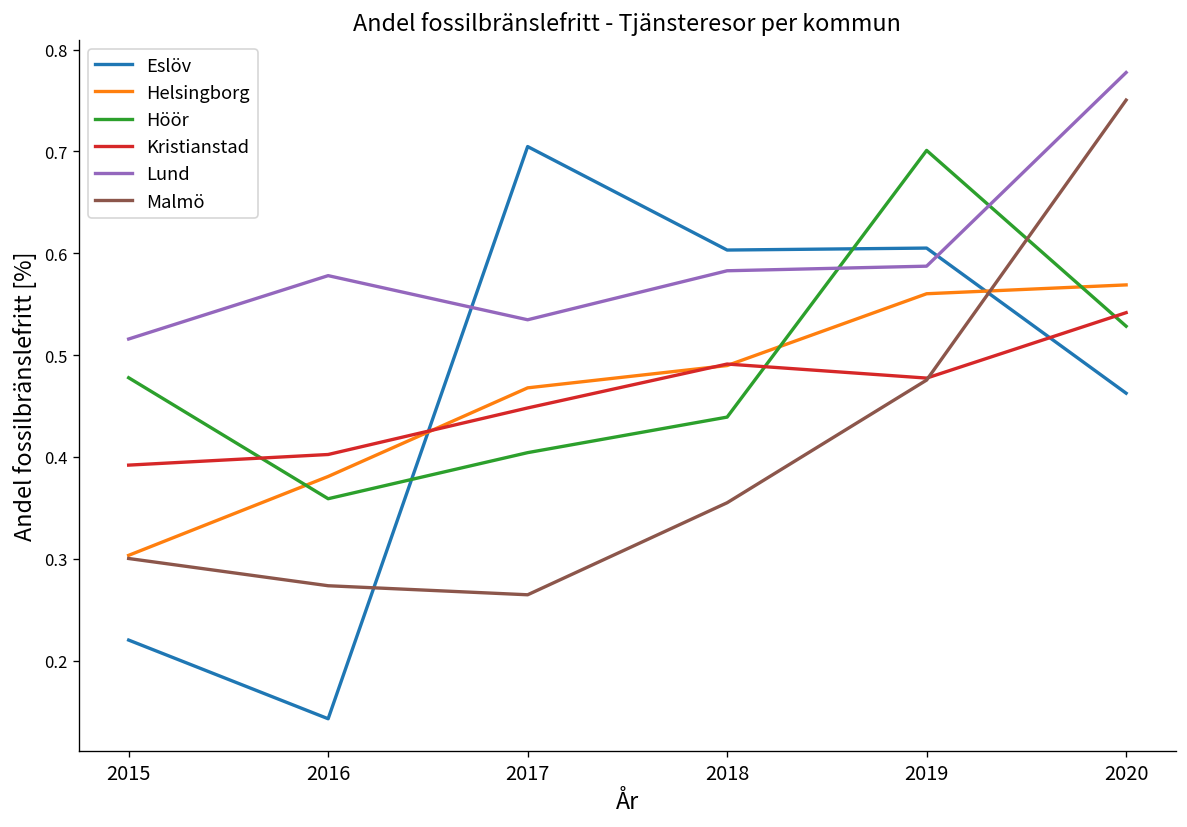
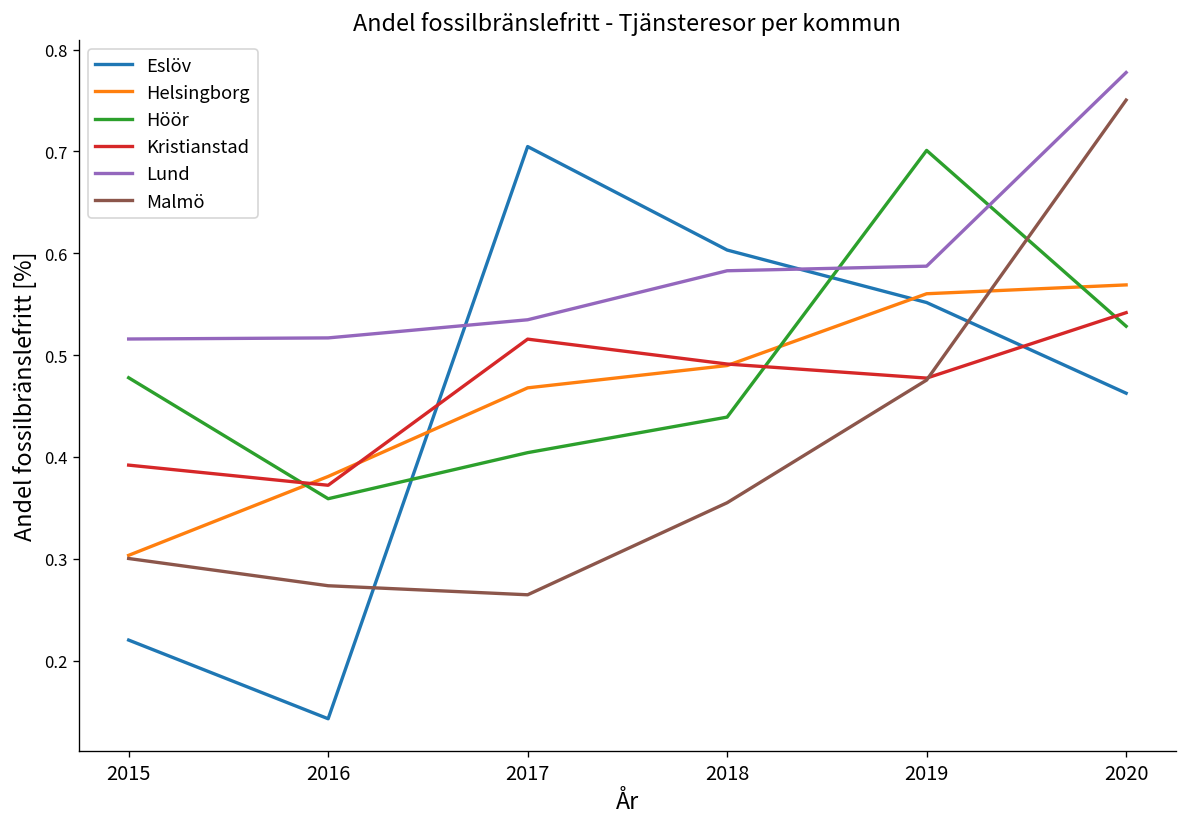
  {
    "Eslöv": {
      "2015": 0.22,
      "2016": 0.14,
      "2017": 0.70,
      "2018": 0.60,
-     "2019": 0.61,
+     "2019": 0.55,
      "2020": 0.46
    },
    "Helsingborg": {
      "2015": 0.30,
      "2016": 0.38,
      "2017": 0.47,
      "2019": 0.56,
      "2020": 0.57
    },
    "Höör": {
      "2015": 0.48,
      "2016": 0.36,
      "2017": 0.40,
      "2018": 0.44,
      "2019": 0.70,
      "2020": 0.53
    },
    "Kristianstad": {
      "2015": 0.39,
-     "2016": 0.40,
-     "2017": 0.45,
+     "2016": 0.37,
+     "2017": 0.52,
      "2020": 0.54
    },
    "Lund": {
      "2015": 0.52,
-     "2016": 0.58,
+     "2016": 0.52,
      "2017": 0.53,
      "2018": 0.58,
      "2019": 0.59,
      "2020": 0.78
    },
    "Malmö": {
      "2015": 0.30,
      "2016": 0.27,
      "2017": 0.26,
      "2018": 0.35,
      "2020": 0.75
    }
  }
